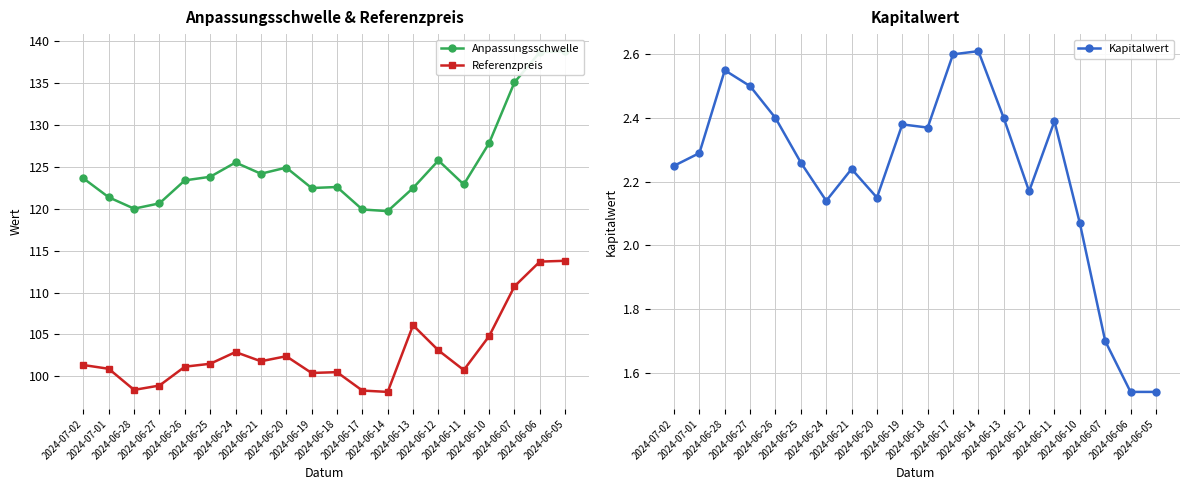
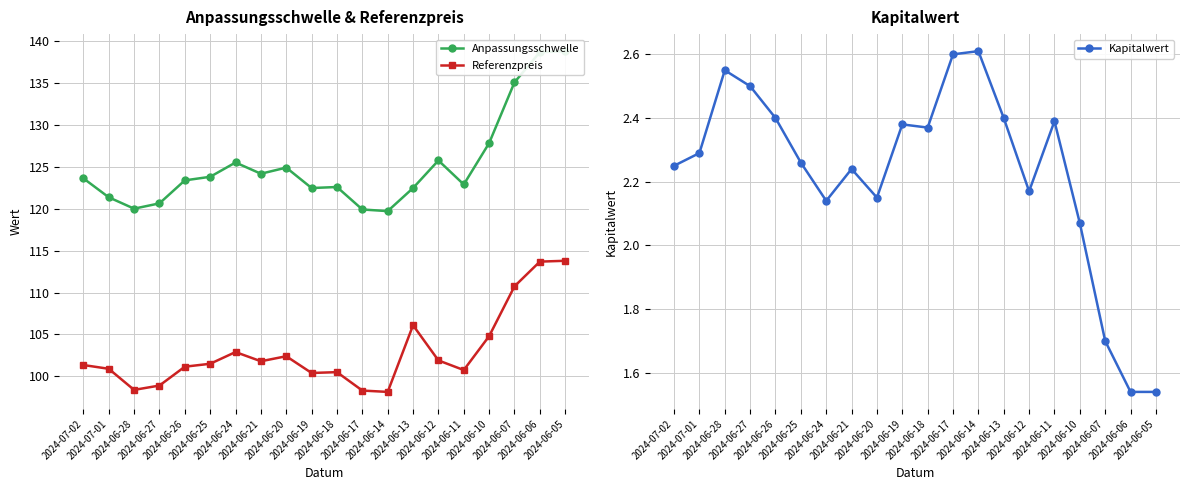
  {
    "Anpassungsschwelle & Referenzpreis": {
      "Anpassungsschwelle": {
        "2024-07-02": 124,
        "2024-07-01": 121,
        "2024-06-28": 120,
        "2024-06-27": 121,
        "2024-06-26": 123,
        "2024-06-25": 124,
        "2024-06-24": 126,
        "2024-06-21": 124,
        "2024-06-20": 125,
        "2024-06-19": 122,
        "2024-06-18": 123,
        "2024-06-17": 120,
        "2024-06-14": 120,
        "2024-06-13": 122,
        "2024-06-12": 126,
        "2024-06-11": 123,
        "2024-06-10": 128,
        "2024-06-07": 135
      },
      "Referenzpreis": {
        "2024-07-02": 101,
        "2024-07-01": 101,
        "2024-06-28": 98,
        "2024-06-27": 99,
        "2024-06-26": 101,
        "2024-06-25": 102,
        "2024-06-24": 103,
        "2024-06-21": 102,
        "2024-06-20": 102,
        "2024-06-19": 100,
        "2024-06-18": 101,
        "2024-06-17": 98,
        "2024-06-14": 98,
        "2024-06-13": 106,
-       "2024-06-12": 103,
+       "2024-06-12": 102,
        "2024-06-11": 101,
        "2024-06-10": 105,
        "2024-06-07": 111,
        "2024-06-06": 114,
        "2024-06-05": 114
      }
    },
    "Kapitalwert": {
      "2024-07-02": 2.25,
      "2024-07-01": 2.29,
      "2024-06-28": 2.55,
      "2024-06-27": 2.50,
      "2024-06-26": 2.40,
      "2024-06-25": 2.26,
      "2024-06-24": 2.14,
      "2024-06-21": 2.24,
      "2024-06-20": 2.15,
      "2024-06-19": 2.38,
      "2024-06-18": 2.37,
      "2024-06-17": 2.60,
      "2024-06-14": 2.61,
      "2024-06-13": 2.40,
      "2024-06-12": 2.17,
      "2024-06-11": 2.39,
      "2024-06-10": 2.07,
      "2024-06-07": 1.70,
      "2024-06-06": 1.54,
      "2024-06-05": 1.54
    }
  }
